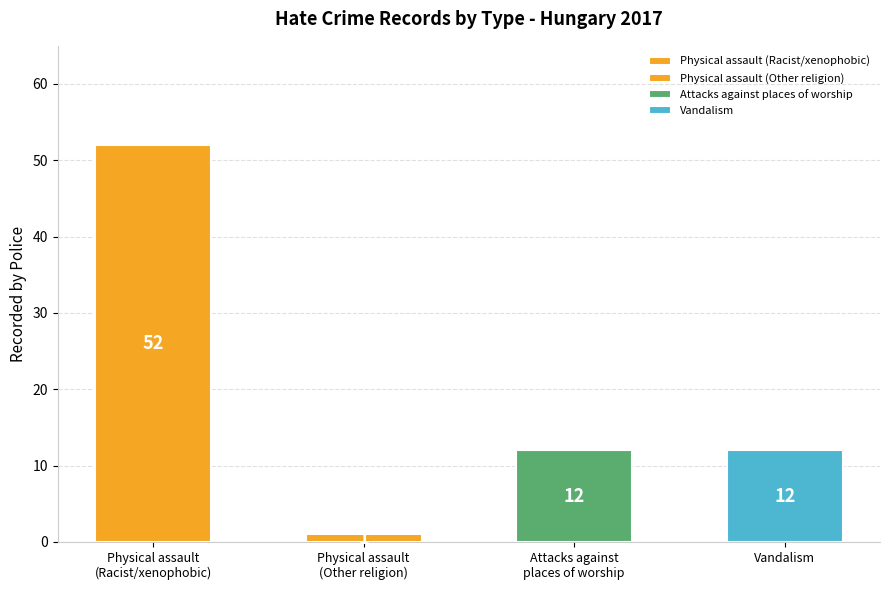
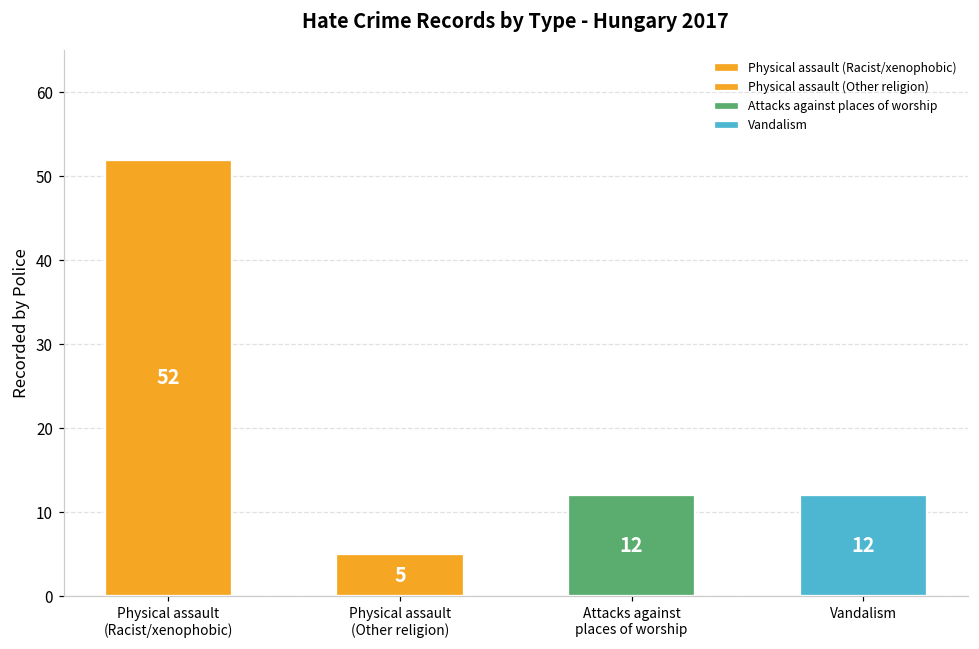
  {
-   "Physical assault (Other religion)": 1
+   "Physical assault (Other religion)": 5
  }
